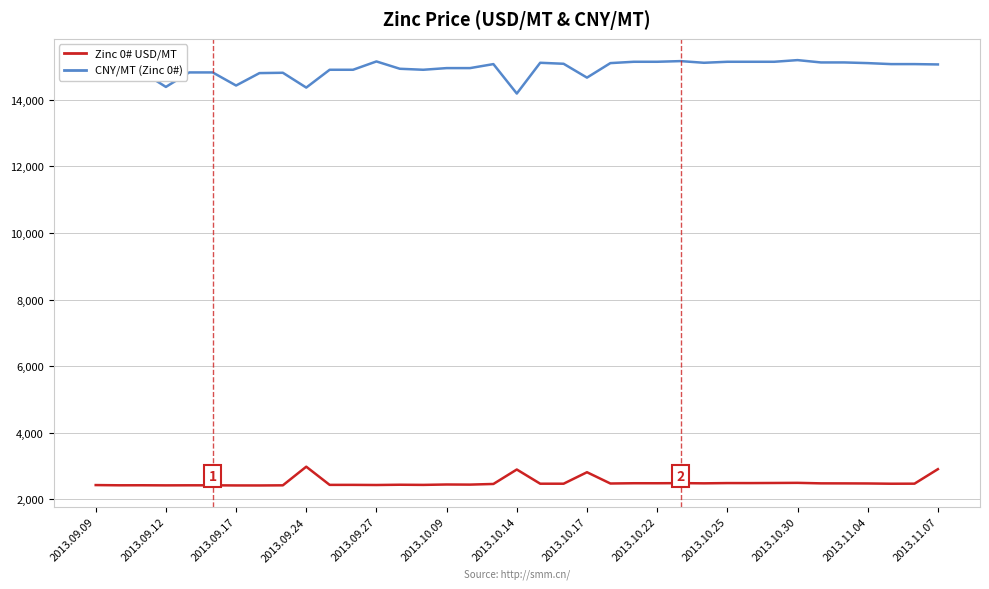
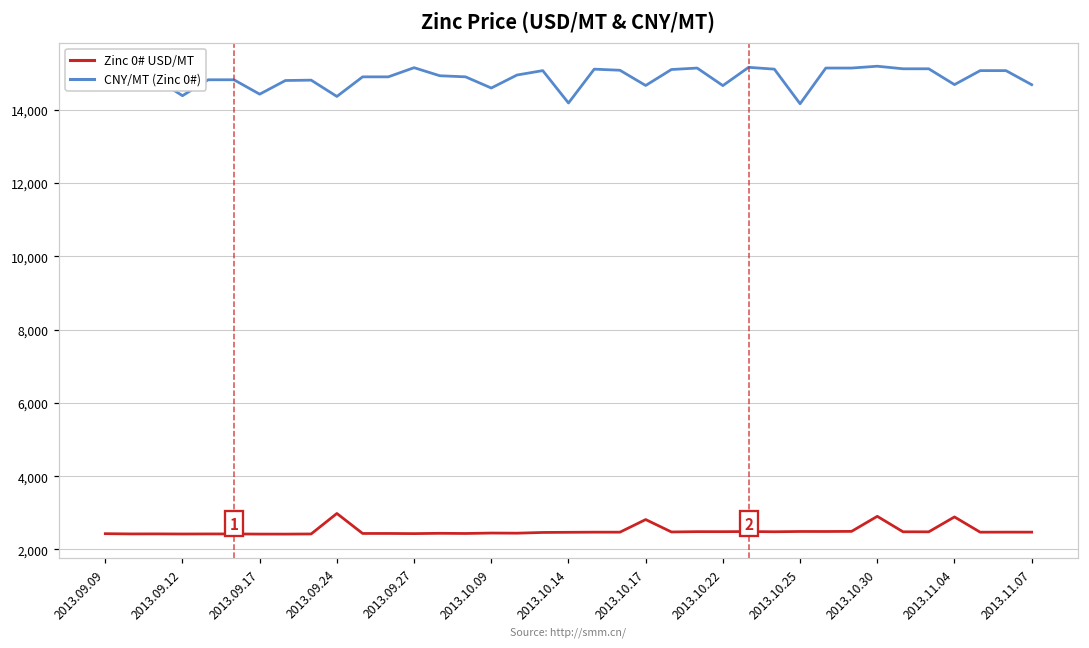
  {
    "Zinc 0# USD/MT": {
      "2013.09.09": "2,400",
      "2013.09.12": "2,400",
      "2013.09.17": "2,400",
      "2013.09.24": "3,000",
      "2013.09.27": "2,400",
      "2013.10.09": "2,400",
-     "2013.10.14": "2,900",
+     "2013.10.14": "2,500",
      "2013.10.17": "2,800",
      "2013.10.22": "2,500",
      "2013.10.25": "2,500",
-     "2013.10.30": "2,500",
-     "2013.11.04": "2,500",
-     "2013.11.07": "2,900"
+     "2013.10.30": "2,900",
+     "2013.11.04": "2,900",
+     "2013.11.07": "2,500"
    },
    "CNY/MT (Zinc 0#)": {
      "2013.09.12": "14,400",
      "2013.09.17": "14,400",
      "2013.09.24": "14,400",
      "2013.09.27": "15,200",
-     "2013.10.09": "15,000",
+     "2013.10.09": "14,600",
      "2013.10.14": "14,200",
      "2013.10.17": "14,700",
-     "2013.10.22": "15,100",
-     "2013.10.25": "15,100",
+     "2013.10.22": "14,700",
+     "2013.10.25": "14,200",
      "2013.10.30": "15,200",
-     "2013.11.04": "15,100",
-     "2013.11.07": "15,100"
+     "2013.11.04": "14,700",
+     "2013.11.07": "14,700"
    }
  }
